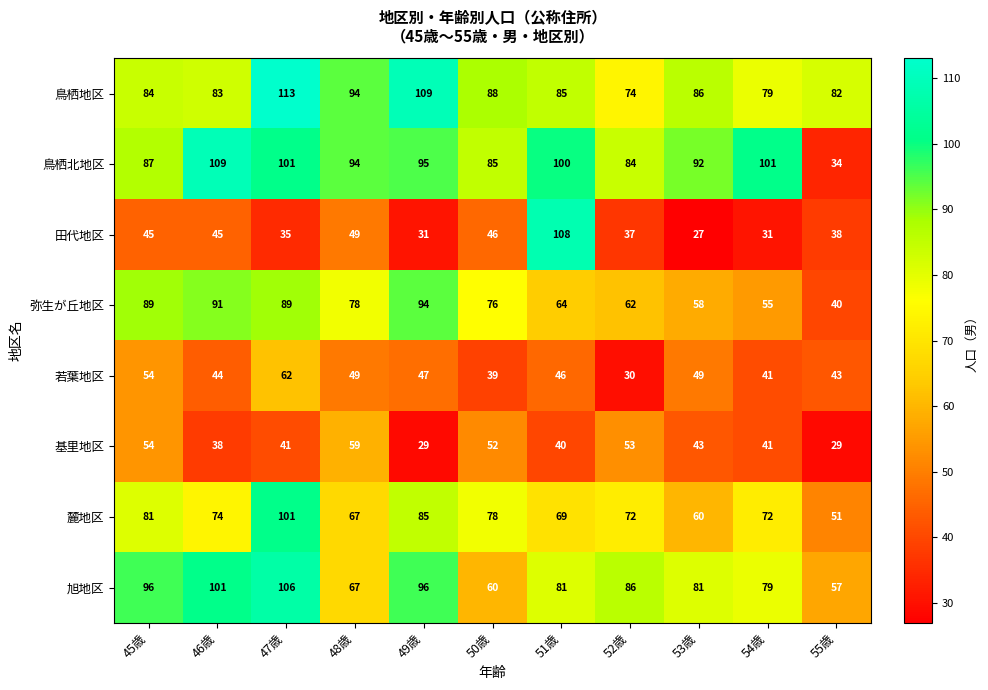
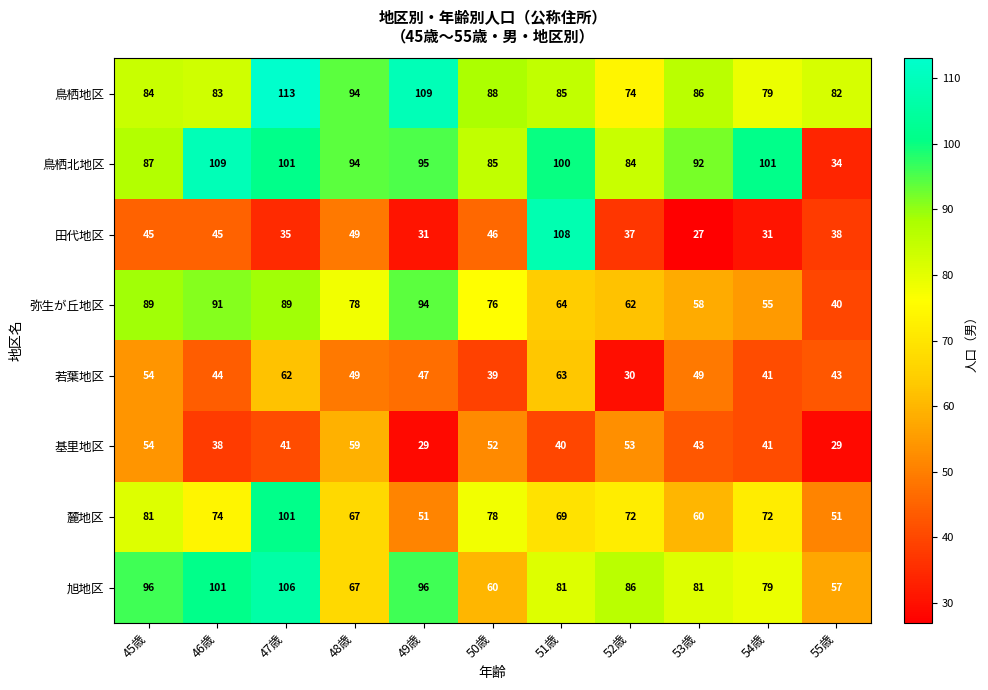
  {
    "鳥栖地区": {
      "45歳": 84,
      "46歳": 83,
      "47歳": 113,
      "48歳": 94,
      "49歳": 109,
      "50歳": 88,
      "51歳": 85,
      "52歳": 74,
      "53歳": 86,
      "54歳": 79,
      "55歳": 82
    },
    "鳥栖北地区": {
      "45歳": 87,
      "46歳": 109,
      "47歳": 101,
      "48歳": 94,
      "49歳": 95,
      "50歳": 85,
      "51歳": 100,
      "52歳": 84,
      "53歳": 92,
      "54歳": 101,
      "55歳": 34
    },
    "田代地区": {
      "45歳": 45,
      "46歳": 45,
      "47歳": 35,
      "48歳": 49,
      "49歳": 31,
      "50歳": 46,
      "51歳": 108,
      "52歳": 37,
      "53歳": 27,
      "54歳": 31,
      "55歳": 38
    },
    "弥生が丘地区": {
      "45歳": 89,
      "46歳": 91,
      "47歳": 89,
      "48歳": 78,
      "49歳": 94,
      "50歳": 76,
      "51歳": 64,
      "52歳": 62,
      "53歳": 58,
      "54歳": 55,
      "55歳": 40
    },
    "若葉地区": {
      "45歳": 54,
      "46歳": 44,
      "47歳": 62,
      "48歳": 49,
      "49歳": 47,
      "50歳": 39,
-     "51歳": 46,
+     "51歳": 63,
      "52歳": 30,
      "53歳": 49,
      "54歳": 41,
      "55歳": 43
    },
    "基里地区": {
      "45歳": 54,
      "46歳": 38,
      "47歳": 41,
      "48歳": 59,
      "49歳": 29,
      "50歳": 52,
      "51歳": 40,
      "52歳": 53,
      "53歳": 43,
      "54歳": 41,
      "55歳": 29
    },
    "麓地区": {
      "45歳": 81,
      "46歳": 74,
      "47歳": 101,
      "48歳": 67,
-     "49歳": 85,
+     "49歳": 51,
      "50歳": 78,
      "51歳": 69,
      "52歳": 72,
      "53歳": 60,
      "54歳": 72,
      "55歳": 51
    },
    "旭地区": {
      "45歳": 96,
      "46歳": 101,
      "47歳": 106,
      "48歳": 67,
      "49歳": 96,
      "50歳": 60,
      "51歳": 81,
      "52歳": 86,
      "53歳": 81,
      "54歳": 79,
      "55歳": 57
    }
  }
